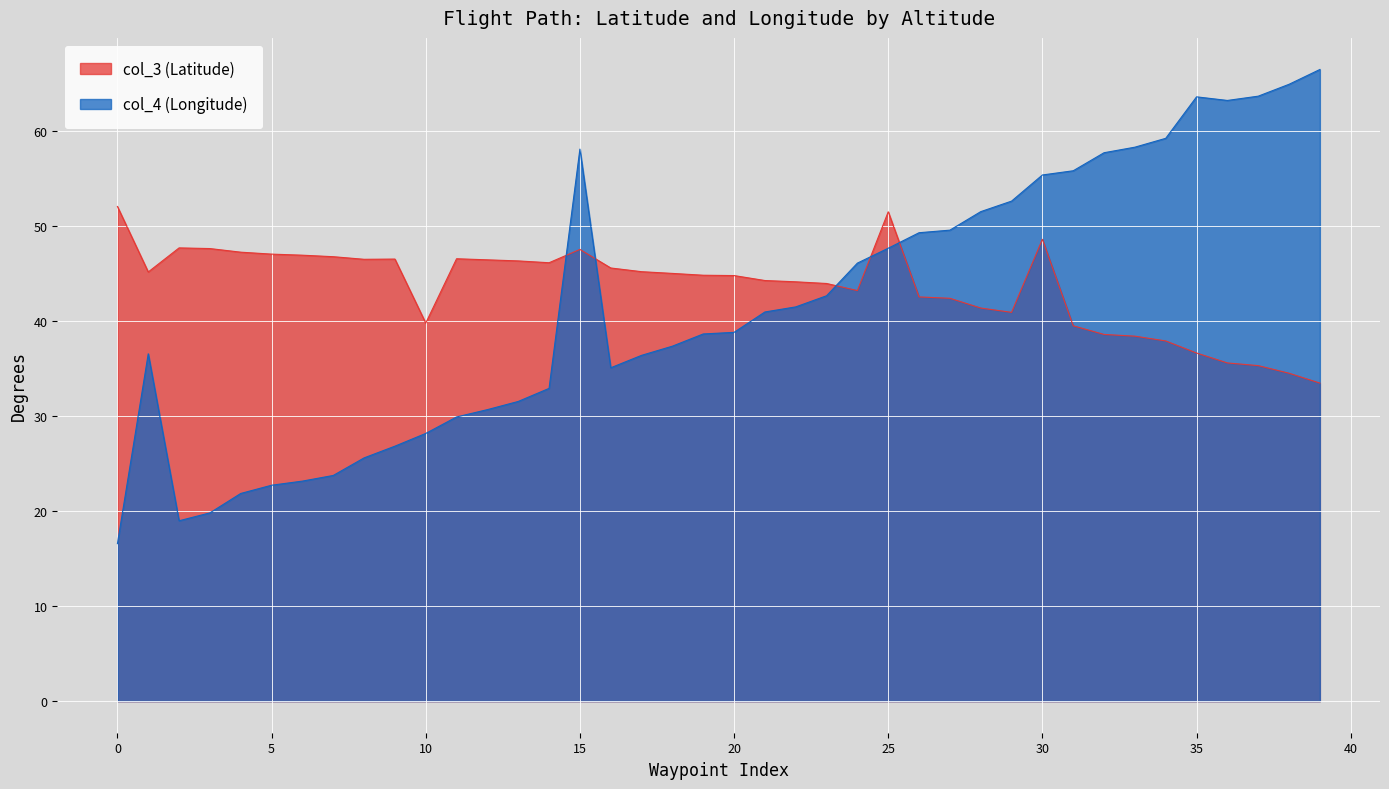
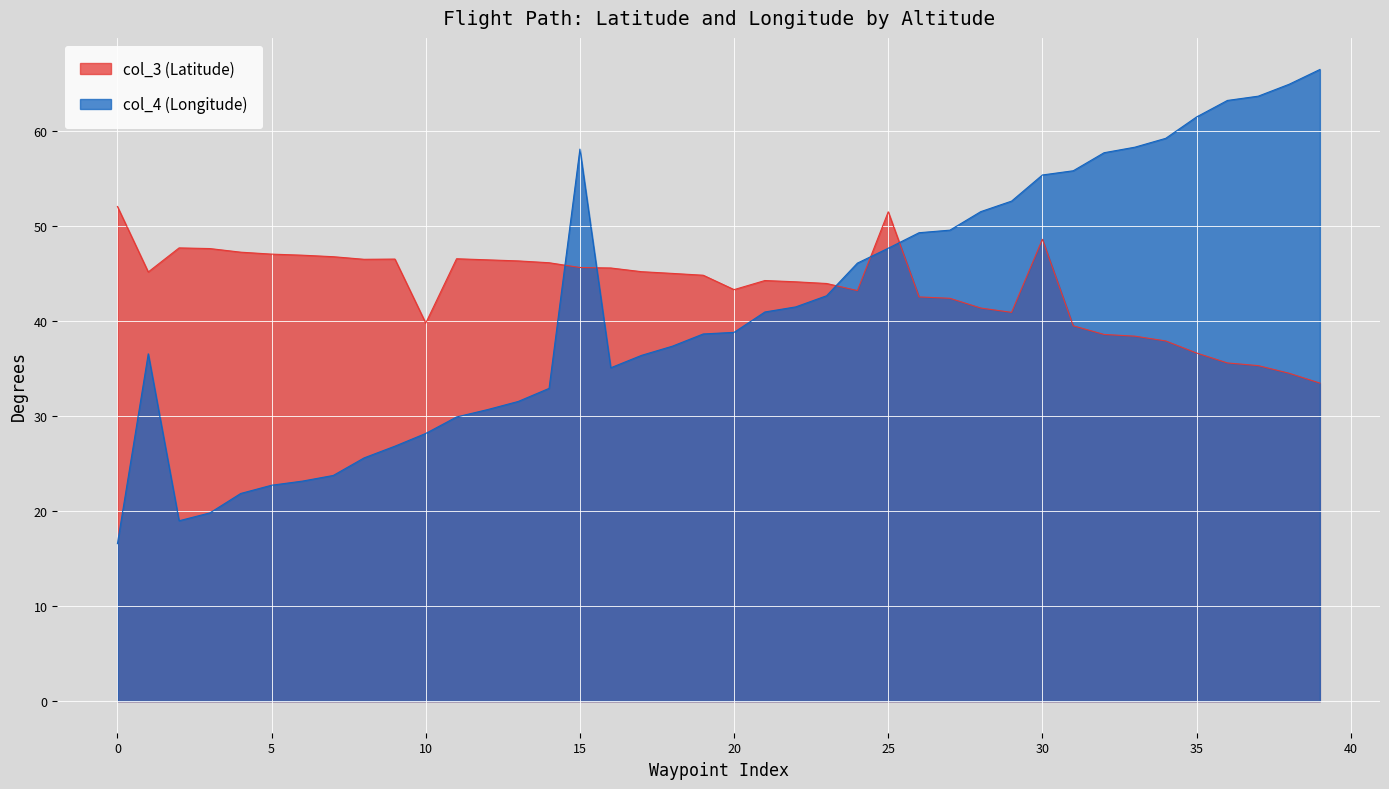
  {
    "col_3 (Latitude)": {
      "0": 52,
      "5": 47,
      "10": 40,
-     "15": 48,
-     "20": 45,
+     "15": 46,
+     "20": 43,
      "25": 51,
      "30": 49,
      "35": 37
    },
    "col_4 (Longitude)": {
      "0": 17,
      "5": 23,
      "10": 28,
      "15": 58,
      "20": 39,
      "25": 48,
      "30": 55,
-     "35": 64
+     "35": 61
    }
  }
